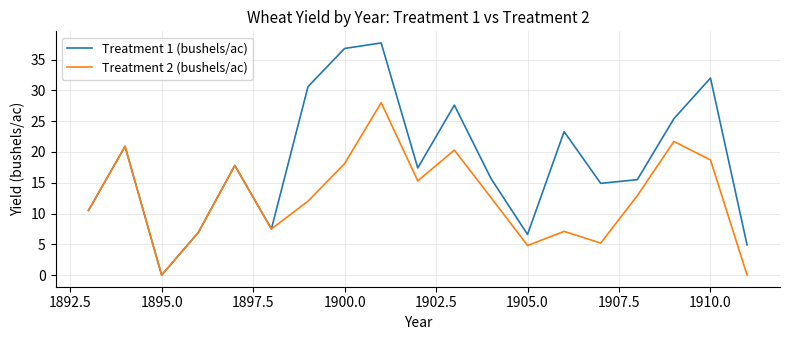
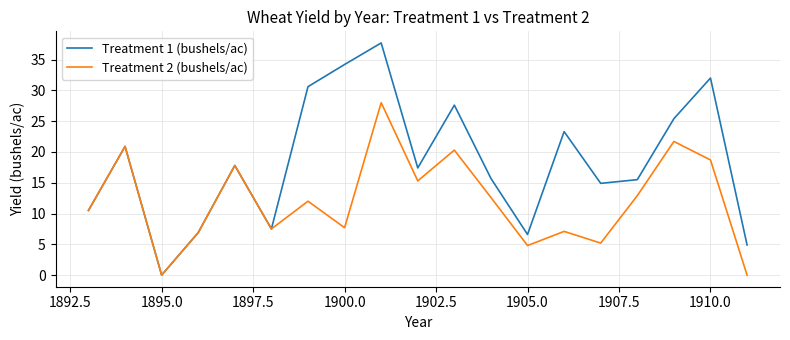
  {
    "Treatment 1 (bushels/ac)": {
-     "1900.0": 37,
+     "1900.0": 34,
      "1905.0": 7,
      "1910.0": 32
    },
    "Treatment 2 (bushels/ac)": {
-     "1900.0": 18,
+     "1900.0": 8,
      "1905.0": 5,
      "1910.0": 19
    }
  }
